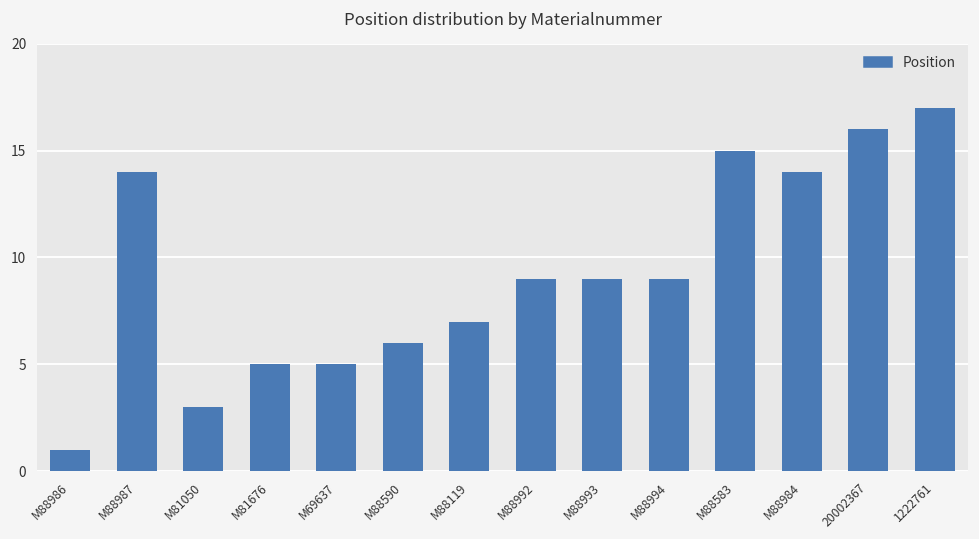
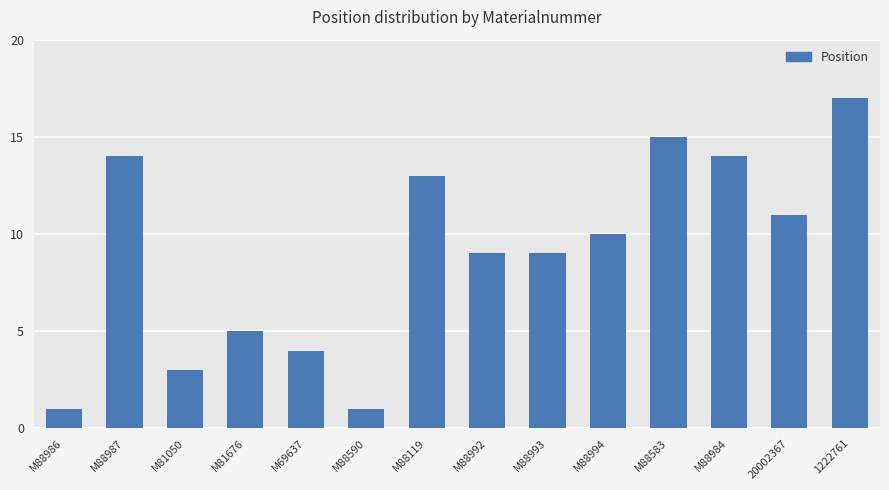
  {
    "M88986": 1,
    "M88987": 14,
    "M81050": 3,
    "M81676": 5,
-   "M69637": 5,
-   "M88590": 6,
-   "M88119": 7,
+   "M69637": 4,
+   "M88590": 1,
+   "M88119": 13,
    "M88992": 9,
    "M88993": 9,
-   "M88994": 9,
+   "M88994": 10,
    "M88583": 15,
    "M88984": 14,
-   "20002367": 16,
+   "20002367": 11,
    "1222761": 17
  }
